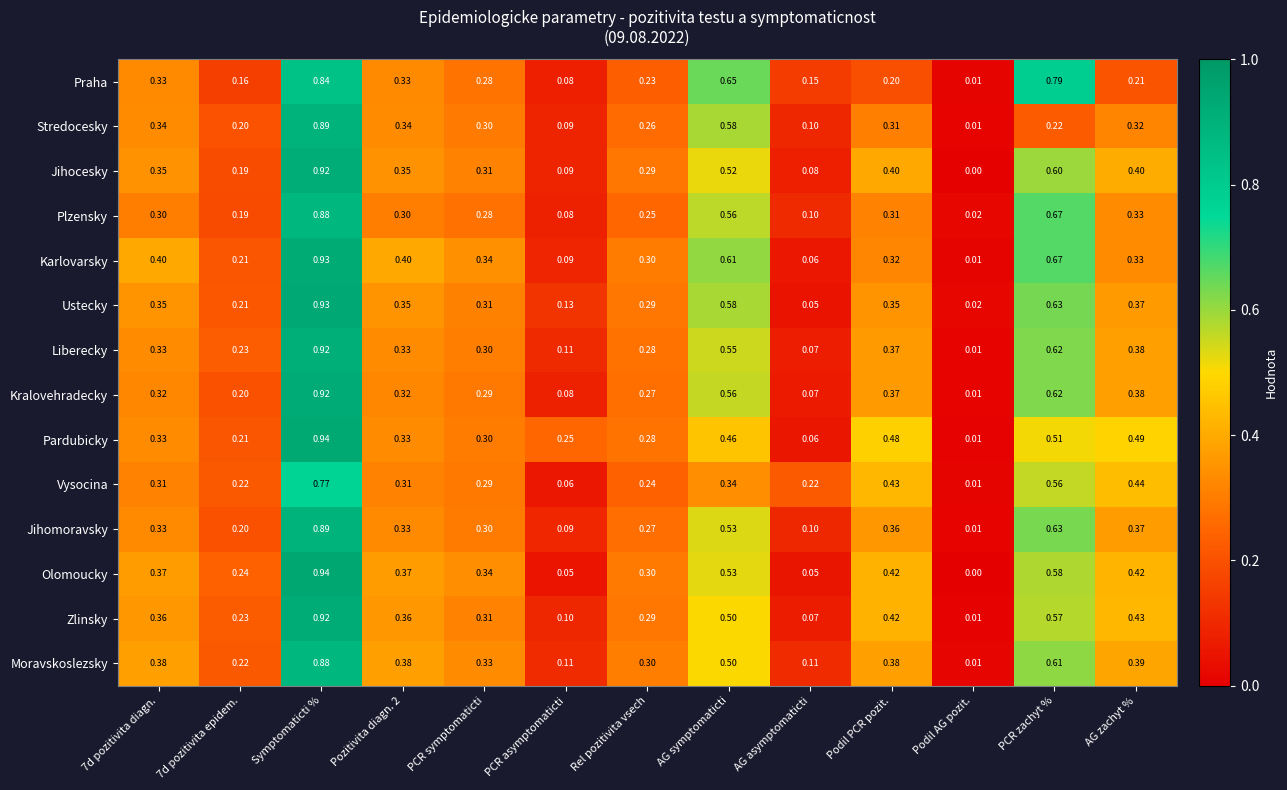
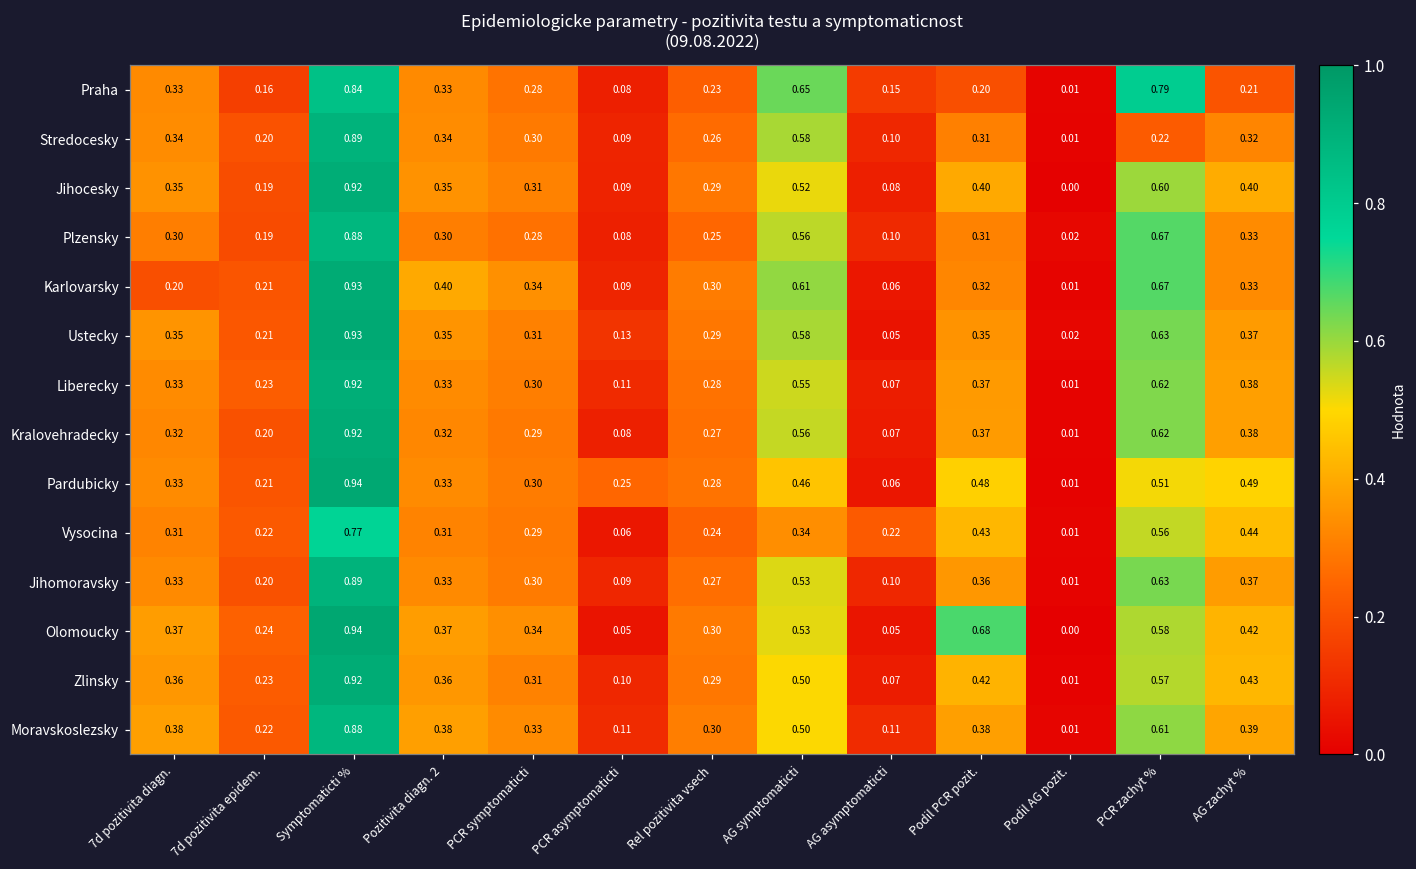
  {
    "Praha": {
      "7d pozitivita diagn.": 0.33,
      "7d pozitivita epidem.": 0.16,
      "Symptomaticti %": 0.84,
      "Pozitivita diagn. 2": 0.33,
      "PCR symptomaticti": 0.28,
      "PCR asymptomaticti": 0.08,
      "Rel pozitivita vsech": 0.23,
      "AG symptomaticti": 0.65,
      "AG asymptomaticti": 0.15,
      "Podil PCR pozit.": 0.20,
      "Podil AG pozit.": 0.01,
      "PCR zachyt %": 0.79,
      "AG zachyt %": 0.21
    },
    "Stredocesky": {
      "7d pozitivita diagn.": 0.34,
      "7d pozitivita epidem.": 0.20,
      "Symptomaticti %": 0.89,
      "Pozitivita diagn. 2": 0.34,
      "PCR symptomaticti": 0.30,
      "PCR asymptomaticti": 0.09,
      "Rel pozitivita vsech": 0.26,
      "AG symptomaticti": 0.58,
      "AG asymptomaticti": 0.10,
      "Podil PCR pozit.": 0.31,
      "Podil AG pozit.": 0.01,
      "PCR zachyt %": 0.22,
      "AG zachyt %": 0.32
    },
    "Jihocesky": {
      "7d pozitivita diagn.": 0.35,
      "7d pozitivita epidem.": 0.19,
      "Symptomaticti %": 0.92,
      "Pozitivita diagn. 2": 0.35,
      "PCR symptomaticti": 0.31,
      "PCR asymptomaticti": 0.09,
      "Rel pozitivita vsech": 0.29,
      "AG symptomaticti": 0.52,
      "AG asymptomaticti": 0.08,
      "Podil PCR pozit.": 0.40,
      "Podil AG pozit.": 0.00,
      "PCR zachyt %": 0.60,
      "AG zachyt %": 0.40
    },
    "Plzensky": {
      "7d pozitivita diagn.": 0.30,
      "7d pozitivita epidem.": 0.19,
      "Symptomaticti %": 0.88,
      "Pozitivita diagn. 2": 0.30,
      "PCR symptomaticti": 0.28,
      "PCR asymptomaticti": 0.08,
      "Rel pozitivita vsech": 0.25,
      "AG symptomaticti": 0.56,
      "AG asymptomaticti": 0.10,
      "Podil PCR pozit.": 0.31,
      "Podil AG pozit.": 0.02,
      "PCR zachyt %": 0.67,
      "AG zachyt %": 0.33
    },
    "Karlovarsky": {
-     "7d pozitivita diagn.": 0.40,
+     "7d pozitivita diagn.": 0.20,
      "7d pozitivita epidem.": 0.21,
      "Symptomaticti %": 0.93,
      "Pozitivita diagn. 2": 0.40,
      "PCR symptomaticti": 0.34,
      "PCR asymptomaticti": 0.09,
      "Rel pozitivita vsech": 0.30,
      "AG symptomaticti": 0.61,
      "AG asymptomaticti": 0.06,
      "Podil PCR pozit.": 0.32,
      "Podil AG pozit.": 0.01,
      "PCR zachyt %": 0.67,
      "AG zachyt %": 0.33
    },
    "Ustecky": {
      "7d pozitivita diagn.": 0.35,
      "7d pozitivita epidem.": 0.21,
      "Symptomaticti %": 0.93,
      "Pozitivita diagn. 2": 0.35,
      "PCR symptomaticti": 0.31,
      "PCR asymptomaticti": 0.13,
      "Rel pozitivita vsech": 0.29,
      "AG symptomaticti": 0.58,
      "AG asymptomaticti": 0.05,
      "Podil PCR pozit.": 0.35,
      "Podil AG pozit.": 0.02,
      "PCR zachyt %": 0.63,
      "AG zachyt %": 0.37
    },
    "Liberecky": {
      "7d pozitivita diagn.": 0.33,
      "7d pozitivita epidem.": 0.23,
      "Symptomaticti %": 0.92,
      "Pozitivita diagn. 2": 0.33,
      "PCR symptomaticti": 0.30,
      "PCR asymptomaticti": 0.11,
      "Rel pozitivita vsech": 0.28,
      "AG symptomaticti": 0.55,
      "AG asymptomaticti": 0.07,
      "Podil PCR pozit.": 0.37,
      "Podil AG pozit.": 0.01,
      "PCR zachyt %": 0.62,
      "AG zachyt %": 0.38
    },
    "Kralovehradecky": {
      "7d pozitivita diagn.": 0.32,
      "7d pozitivita epidem.": 0.20,
      "Symptomaticti %": 0.92,
      "Pozitivita diagn. 2": 0.32,
      "PCR symptomaticti": 0.29,
      "PCR asymptomaticti": 0.08,
      "Rel pozitivita vsech": 0.27,
      "AG symptomaticti": 0.56,
      "AG asymptomaticti": 0.07,
      "Podil PCR pozit.": 0.37,
      "Podil AG pozit.": 0.01,
      "PCR zachyt %": 0.62,
      "AG zachyt %": 0.38
    },
    "Pardubicky": {
      "7d pozitivita diagn.": 0.33,
      "7d pozitivita epidem.": 0.21,
      "Symptomaticti %": 0.94,
      "Pozitivita diagn. 2": 0.33,
      "PCR symptomaticti": 0.30,
      "PCR asymptomaticti": 0.25,
      "Rel pozitivita vsech": 0.28,
      "AG symptomaticti": 0.46,
      "AG asymptomaticti": 0.06,
      "Podil PCR pozit.": 0.48,
      "Podil AG pozit.": 0.01,
      "PCR zachyt %": 0.51,
      "AG zachyt %": 0.49
    },
    "Vysocina": {
      "7d pozitivita diagn.": 0.31,
      "7d pozitivita epidem.": 0.22,
      "Symptomaticti %": 0.77,
      "Pozitivita diagn. 2": 0.31,
      "PCR symptomaticti": 0.29,
      "PCR asymptomaticti": 0.06,
      "Rel pozitivita vsech": 0.24,
      "AG symptomaticti": 0.34,
      "AG asymptomaticti": 0.22,
      "Podil PCR pozit.": 0.43,
      "Podil AG pozit.": 0.01,
      "PCR zachyt %": 0.56,
      "AG zachyt %": 0.44
    },
    "Jihomoravsky": {
      "7d pozitivita diagn.": 0.33,
      "7d pozitivita epidem.": 0.20,
      "Symptomaticti %": 0.89,
      "Pozitivita diagn. 2": 0.33,
      "PCR symptomaticti": 0.30,
      "PCR asymptomaticti": 0.09,
      "Rel pozitivita vsech": 0.27,
      "AG symptomaticti": 0.53,
      "AG asymptomaticti": 0.10,
      "Podil PCR pozit.": 0.36,
      "Podil AG pozit.": 0.01,
      "PCR zachyt %": 0.63,
      "AG zachyt %": 0.37
    },
    "Olomoucky": {
      "7d pozitivita diagn.": 0.37,
      "7d pozitivita epidem.": 0.24,
      "Symptomaticti %": 0.94,
      "Pozitivita diagn. 2": 0.37,
      "PCR symptomaticti": 0.34,
      "PCR asymptomaticti": 0.05,
      "Rel pozitivita vsech": 0.30,
      "AG symptomaticti": 0.53,
      "AG asymptomaticti": 0.05,
-     "Podil PCR pozit.": 0.42,
+     "Podil PCR pozit.": 0.68,
      "Podil AG pozit.": 0.00,
      "PCR zachyt %": 0.58,
      "AG zachyt %": 0.42
    },
    "Zlinsky": {
      "7d pozitivita diagn.": 0.36,
      "7d pozitivita epidem.": 0.23,
      "Symptomaticti %": 0.92,
      "Pozitivita diagn. 2": 0.36,
      "PCR symptomaticti": 0.31,
      "PCR asymptomaticti": 0.10,
      "Rel pozitivita vsech": 0.29,
      "AG symptomaticti": 0.50,
      "AG asymptomaticti": 0.07,
      "Podil PCR pozit.": 0.42,
      "Podil AG pozit.": 0.01,
      "PCR zachyt %": 0.57,
      "AG zachyt %": 0.43
    },
    "Moravskoslezsky": {
      "7d pozitivita diagn.": 0.38,
      "7d pozitivita epidem.": 0.22,
      "Symptomaticti %": 0.88,
      "Pozitivita diagn. 2": 0.38,
      "PCR symptomaticti": 0.33,
      "PCR asymptomaticti": 0.11,
      "Rel pozitivita vsech": 0.30,
      "AG symptomaticti": 0.50,
      "AG asymptomaticti": 0.11,
      "Podil PCR pozit.": 0.38,
      "Podil AG pozit.": 0.01,
      "PCR zachyt %": 0.61,
      "AG zachyt %": 0.39
    }
  }
